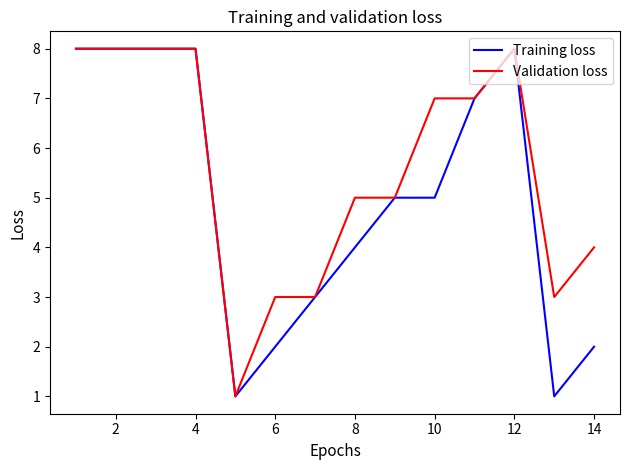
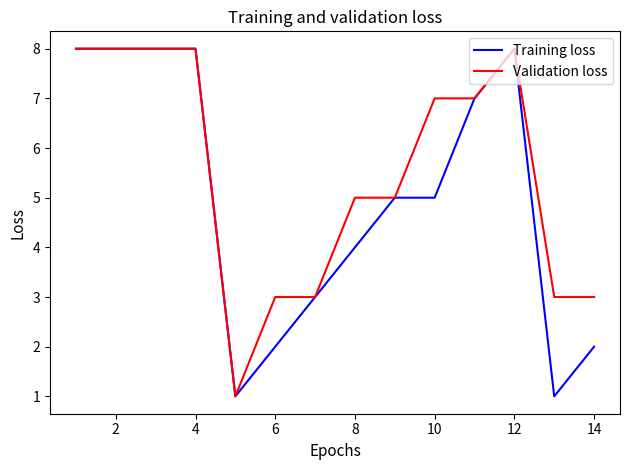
  {
    "Training loss": {
      "6": 2,
      "8": 4,
      "10": 5,
      "14": 2
    },
    "Validation loss": {
      "6": 3,
      "8": 5,
      "10": 7,
-     "14": 4
+     "14": 3
    }
  }
